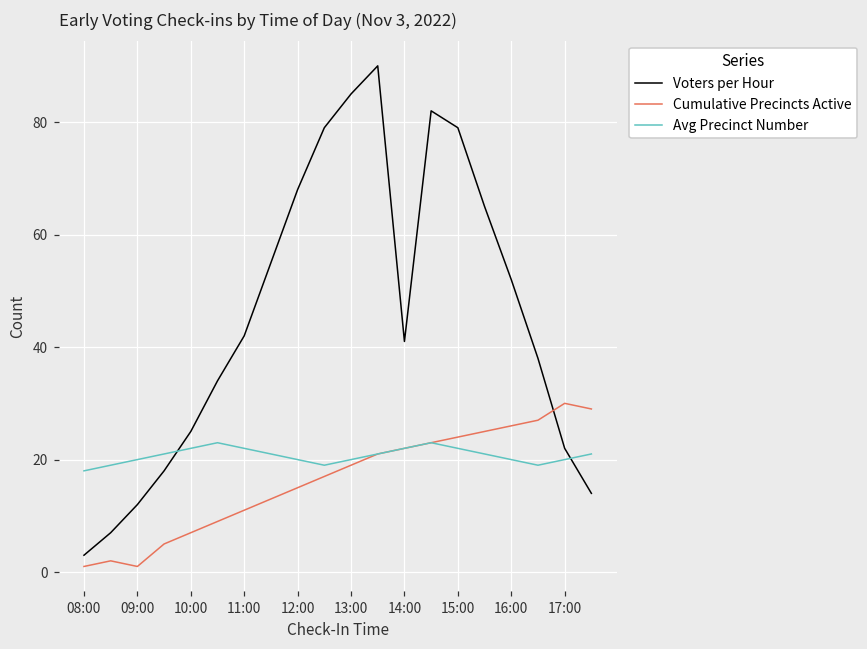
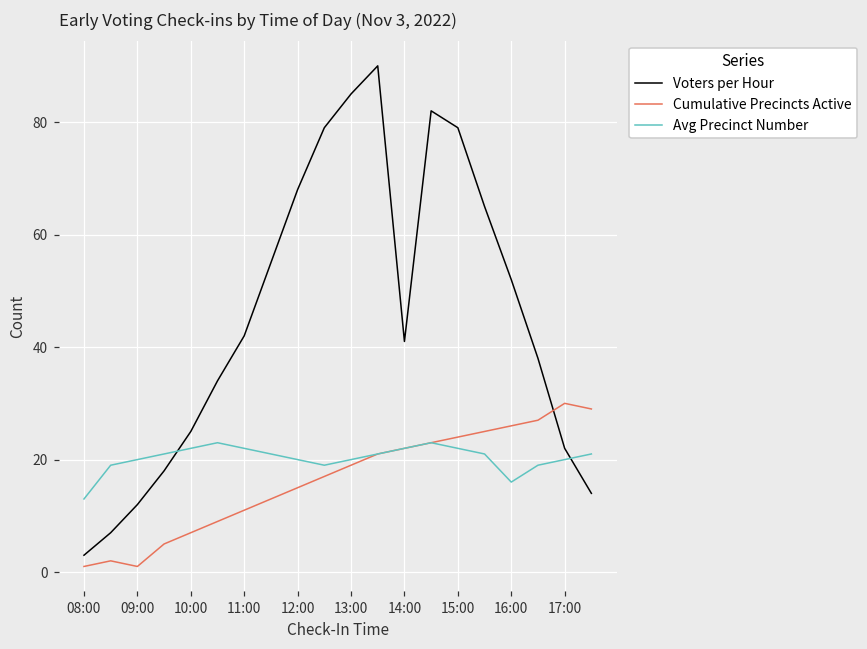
  {
    "Voters per Hour": {
      "08:00": 3,
      "09:00": 12,
      "10:00": 25,
      "11:00": 42,
      "12:00": 68,
      "13:00": 85,
      "14:00": 41,
      "15:00": 79,
      "16:00": 52,
      "17:00": 22
    },
    "Cumulative Precincts Active": {
      "08:00": 1,
      "09:00": 1,
      "10:00": 7,
      "11:00": 11,
      "12:00": 15,
      "13:00": 19,
      "15:00": 24,
      "16:00": 26,
      "17:00": 30
    },
    "Avg Precinct Number": {
-     "08:00": 18,
+     "08:00": 13,
      "09:00": 20,
      "10:00": 22,
      "11:00": 22,
      "12:00": 20,
      "13:00": 20,
      "15:00": 22,
-     "16:00": 20,
+     "16:00": 16,
      "17:00": 20
    }
  }
